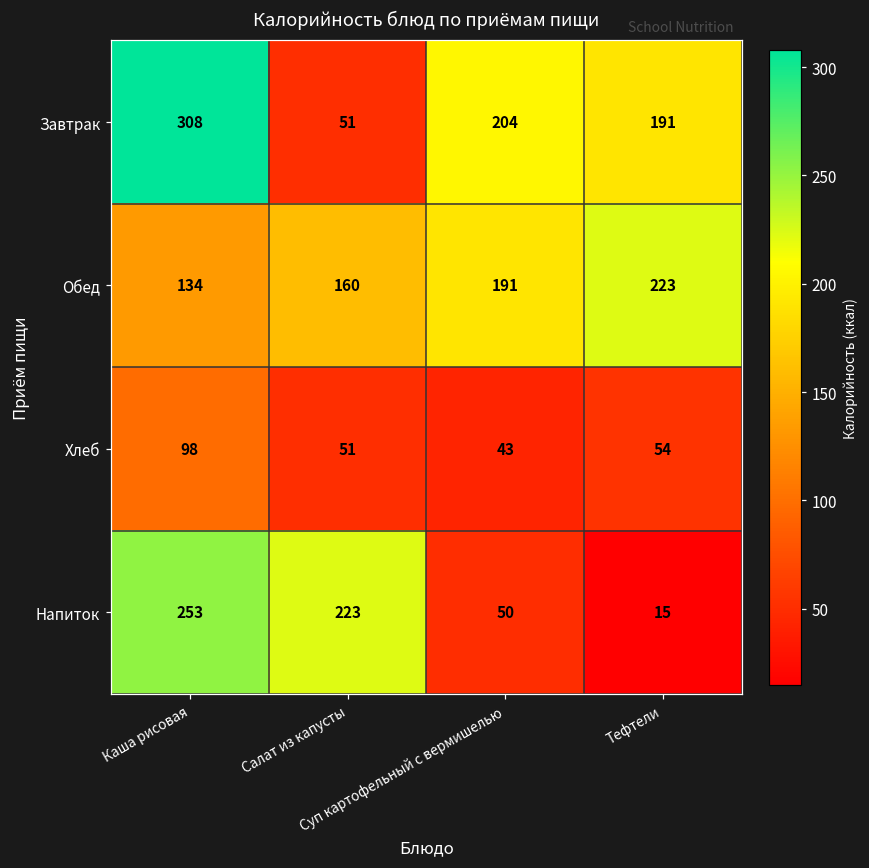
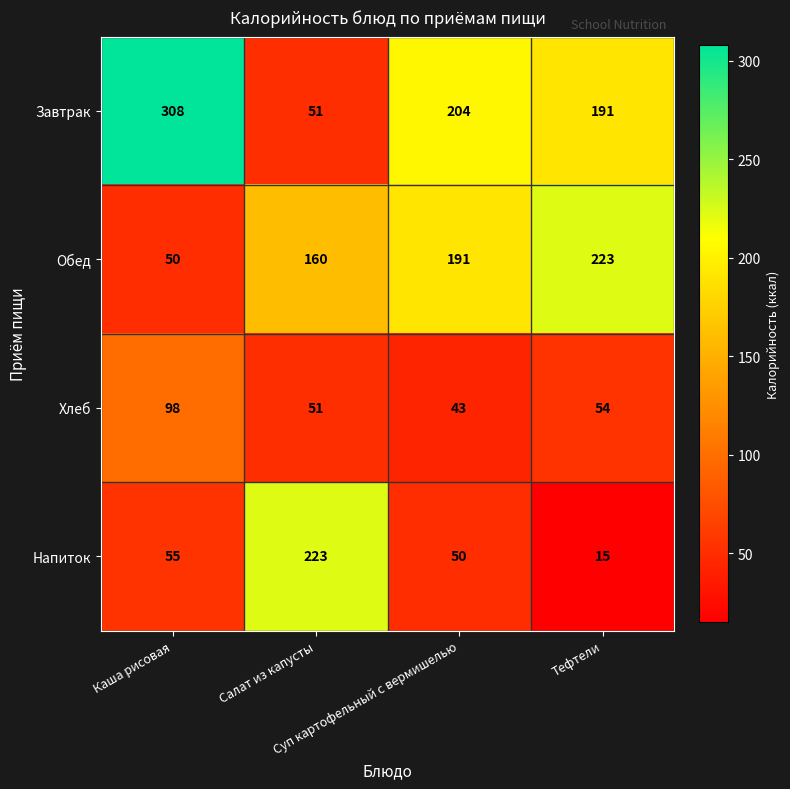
  {
    "Завтрак": {
      "Каша рисовая": 308,
      "Салат из капусты": 51,
      "Суп картофельный с вермишелью": 204,
      "Тефтели": 191
    },
    "Обед": {
-     "Каша рисовая": 134,
+     "Каша рисовая": 50,
      "Салат из капусты": 160,
      "Суп картофельный с вермишелью": 191,
      "Тефтели": 223
    },
    "Хлеб": {
      "Каша рисовая": 98,
      "Салат из капусты": 51,
      "Суп картофельный с вермишелью": 43,
      "Тефтели": 54
    },
    "Напиток": {
-     "Каша рисовая": 253,
+     "Каша рисовая": 55,
      "Салат из капусты": 223,
      "Суп картофельный с вермишелью": 50,
      "Тефтели": 15
    }
  }
